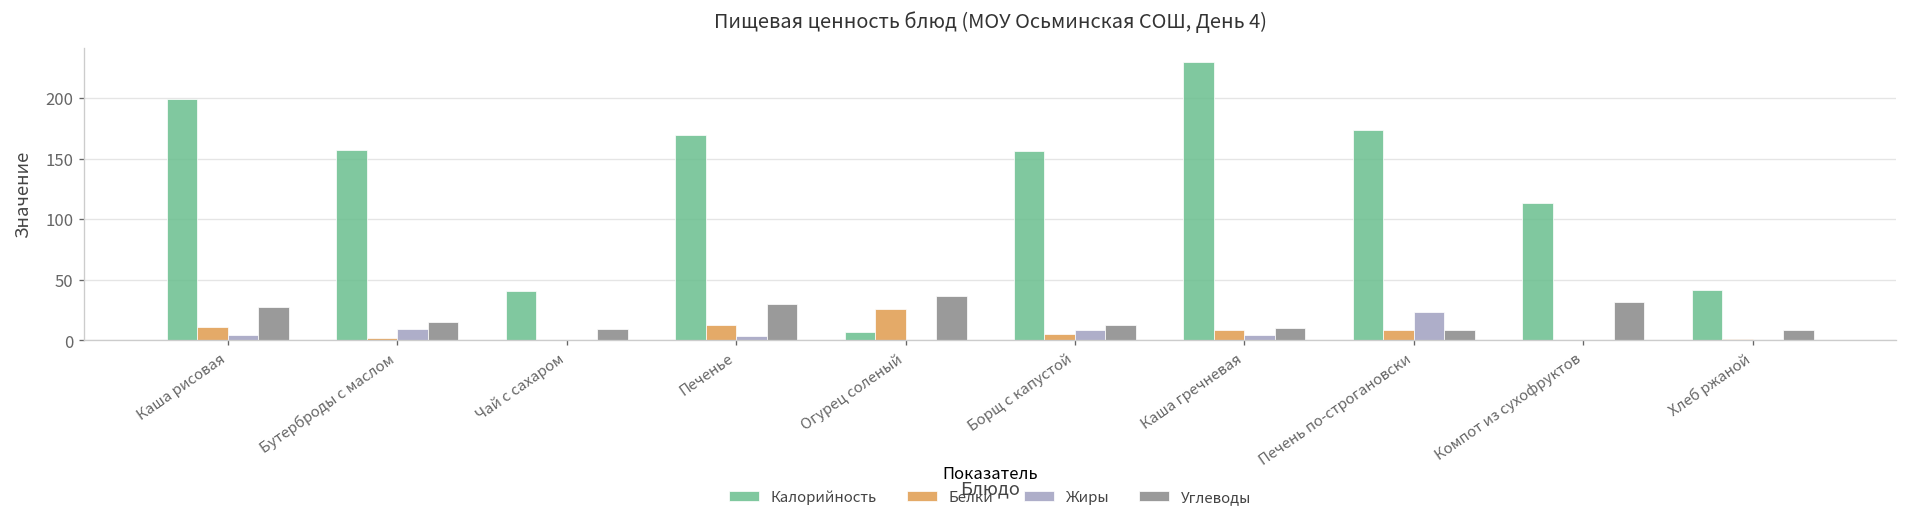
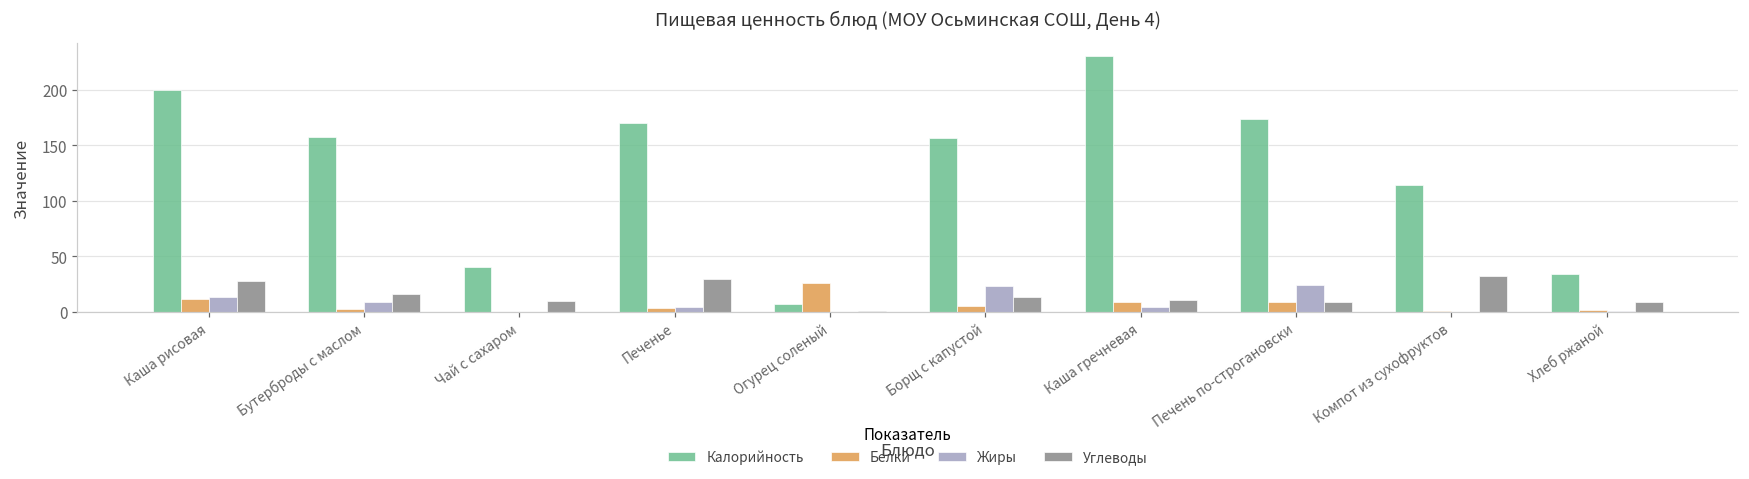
  {
    "Калорийность": {
      "Каша рисовая": 199,
      "Бутерброды с маслом": 158,
      "Чай с сахаром": 41,
      "Печенье": 170,
      "Огурец соленый": 7,
      "Борщ с капустой": 157,
      "Каша гречневая": 230,
      "Печень по-строгановски": 174,
      "Компот из сухофруктов": 114,
-     "Хлеб ржаной": 42
+     "Хлеб ржаной": 34
    },
    "Белки": {
      "Каша рисовая": 11,
-     "Печенье": 12,
+     "Печенье": 3,
      "Огурец соленый": 26,
      "Борщ с капустой": 5,
      "Каша гречневая": 8,
      "Печень по-строгановски": 9
    },
    "Жиры": {
-     "Каша рисовая": 4,
+     "Каша рисовая": 13,
      "Бутерброды с маслом": 9,
      "Чай с сахаром": 0,
      "Печенье": 4,
-     "Борщ с капустой": 9,
+     "Борщ с капустой": 23,
      "Каша гречневая": 4,
      "Печень по-строгановски": 24
    },
    "Углеводы": {
      "Каша рисовая": 28,
      "Бутерброды с маслом": 16,
      "Чай с сахаром": 10,
      "Печенье": 30,
-     "Огурец соленый": 36,
+     "Огурец соленый": 1,
      "Борщ с капустой": 13,
      "Каша гречневая": 10,
      "Печень по-строгановски": 9,
      "Компот из сухофруктов": 32,
      "Хлеб ржаной": 9
    }
  }
